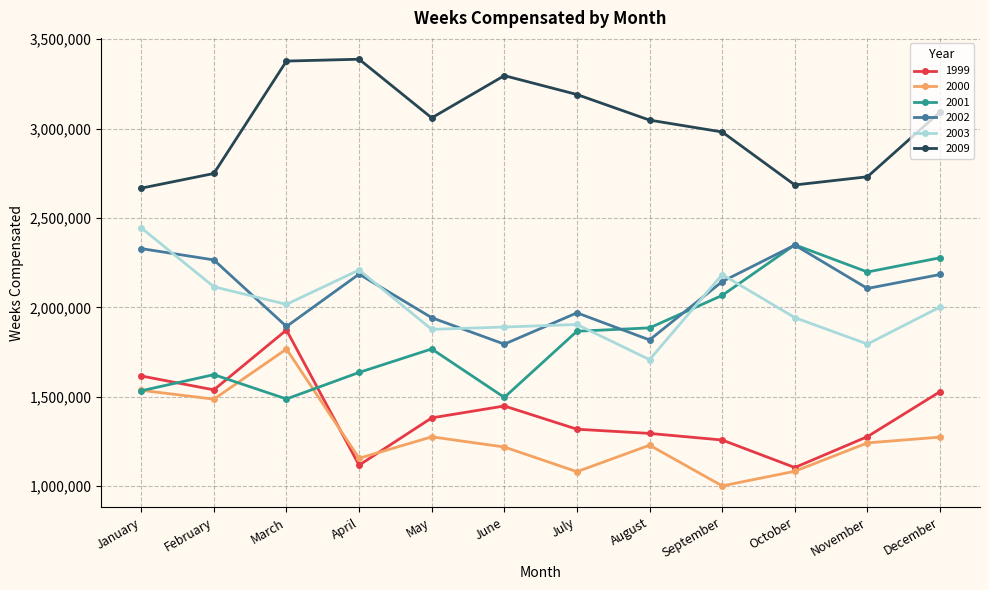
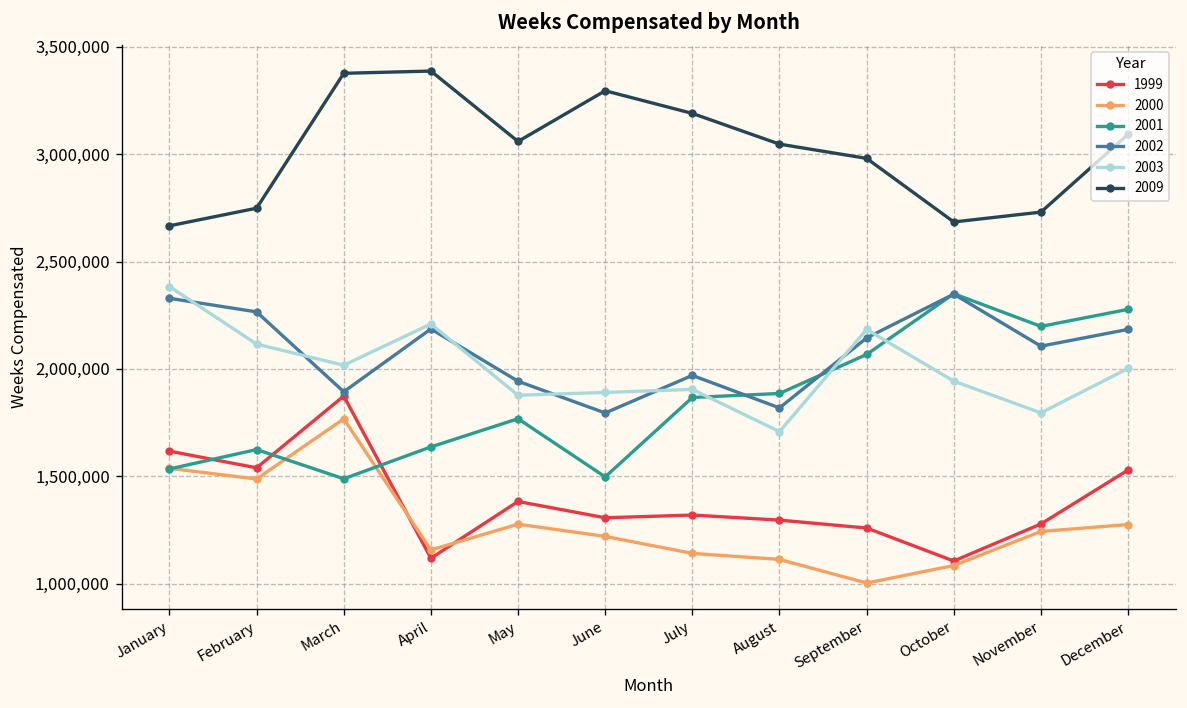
  {
    "1999": {
      "January": "1,620,000",
      "February": "1,540,000",
      "March": "1,870,000",
      "April": "1,120,000",
      "May": "1,380,000",
-     "June": "1,450,000",
+     "June": "1,310,000",
      "July": "1,320,000",
      "August": "1,300,000",
      "September": "1,260,000",
      "October": "1,100,000",
      "November": "1,280,000",
      "December": "1,530,000"
    },
    "2000": {
      "February": "1,490,000",
      "March": "1,770,000",
      "April": "1,160,000",
      "May": "1,280,000",
      "June": "1,220,000",
-     "July": "1,080,000",
-     "August": "1,230,000",
+     "July": "1,140,000",
+     "August": "1,110,000",
      "September": "1,000,000",
      "October": "1,080,000",
      "November": "1,240,000",
      "December": "1,270,000"
    },
    "2003": {
-     "January": "2,440,000",
+     "January": "2,380,000",
      "February": "2,120,000",
      "March": "2,020,000",
      "April": "2,210,000",
      "May": "1,880,000",
      "June": "1,890,000",
      "July": "1,900,000",
      "August": "1,710,000",
      "September": "2,180,000",
      "October": "1,940,000",
      "November": "1,800,000",
      "December": "2,000,000"
    },
    "2009": {
      "January": "2,670,000",
      "February": "2,750,000",
      "March": "3,380,000",
      "April": "3,390,000",
      "May": "3,060,000",
      "June": "3,300,000",
      "July": "3,190,000",
      "August": "3,050,000",
      "September": "2,980,000",
      "October": "2,680,000",
      "November": "2,730,000"
    }
  }
